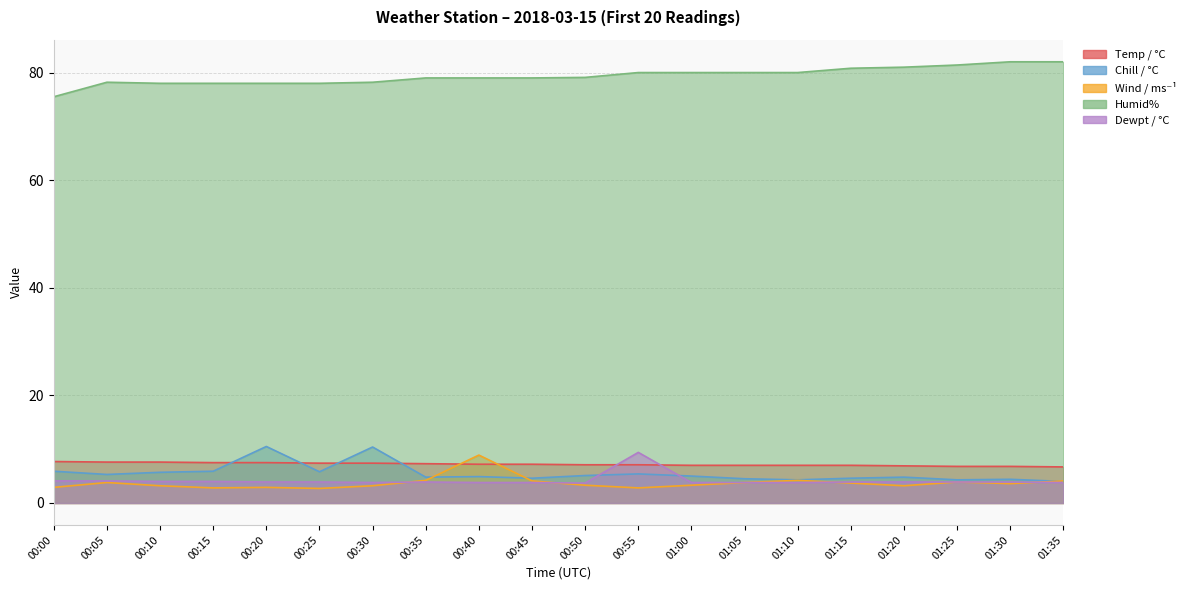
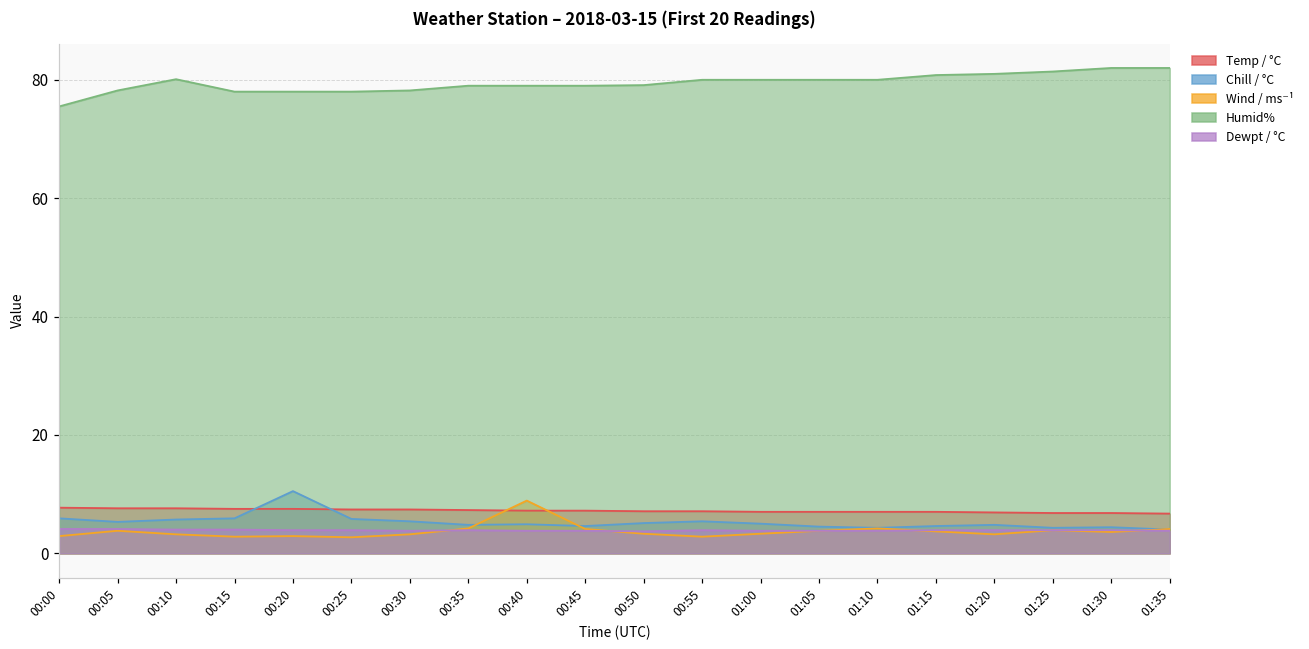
  {
    "Temp / °C": {
      "00:00": 8,
      "00:05": 8,
      "00:10": 8,
      "00:15": 8,
      "00:20": 8,
      "00:25": 7,
      "00:30": 7,
      "00:35": 7,
      "00:40": 7,
      "00:45": 7,
      "00:50": 7,
      "00:55": 7,
      "01:00": 7,
      "01:05": 7,
      "01:10": 7,
      "01:15": 7,
      "01:20": 7,
      "01:25": 7,
      "01:30": 7,
      "01:35": 7
    },
    "Chill / °C": {
      "00:00": 6,
      "00:05": 5,
      "00:10": 6,
      "00:15": 6,
      "00:20": 11,
      "00:25": 6,
-     "00:30": 10,
+     "00:30": 5,
      "00:35": 5,
      "00:40": 5,
      "00:45": 5,
      "00:50": 5,
      "00:55": 5,
      "01:00": 5,
      "01:05": 5,
      "01:15": 5,
      "01:20": 5,
      "01:30": 4
    },
    "Wind / ms⁻¹": {
      "00:00": 3,
      "00:10": 3,
      "00:15": 3,
      "00:20": 3,
      "00:25": 3,
      "00:30": 3,
      "00:40": 9,
      "00:55": 3,
      "01:00": 3,
      "01:20": 3
    },
    "Humid%": {
      "00:00": 76,
      "00:05": 78,
-     "00:10": 78,
+     "00:10": 80,
      "00:15": 78,
      "00:20": 78,
      "00:25": 78,
      "00:30": 78,
      "00:35": 79,
      "00:40": 79,
      "00:45": 79,
      "00:50": 79,
      "00:55": 80,
      "01:00": 80,
      "01:05": 80,
      "01:10": 80,
      "01:15": 81,
      "01:20": 81,
      "01:25": 81,
      "01:30": 82,
      "01:35": 82
    },
    "Dewpt / °C": {
      "00:00": 4,
      "00:10": 4,
      "00:15": 4,
      "00:20": 4,
      "00:25": 4,
      "00:30": 4,
      "00:40": 4,
-     "00:55": 9,
+     "00:55": 4,
      "01:00": 4,
      "01:20": 4
    }
  }
